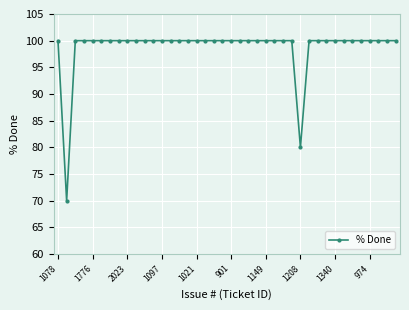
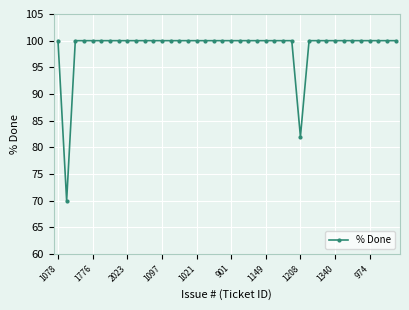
  {
    "1078": 100,
    "1776": 100,
    "2023": 100,
    "1097": 100,
    "1021": 100,
    "901": 100,
    "1149": 100,
-   "1208": 80,
+   "1208": 82,
    "1340": 100,
    "974": 100
  }
